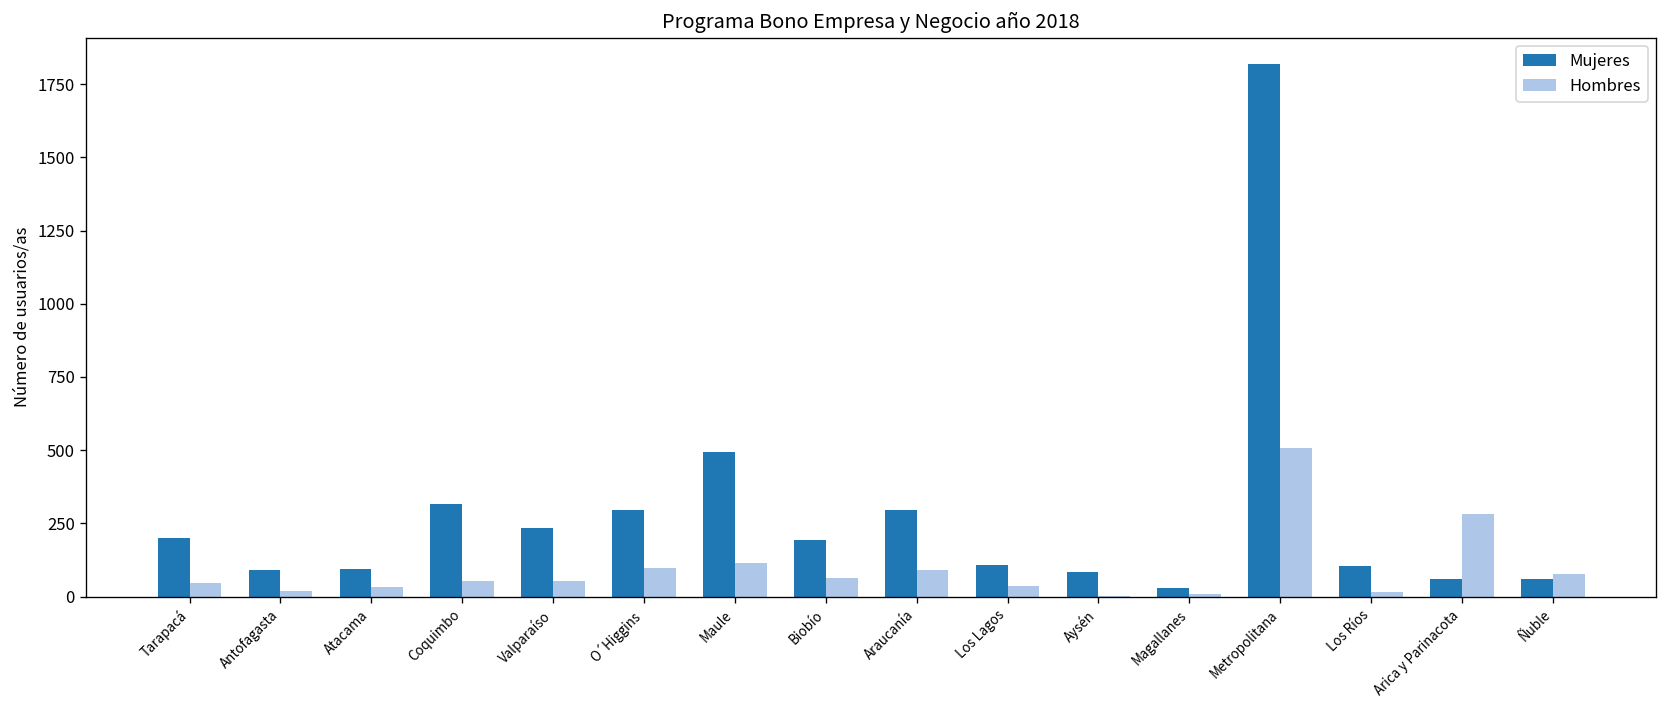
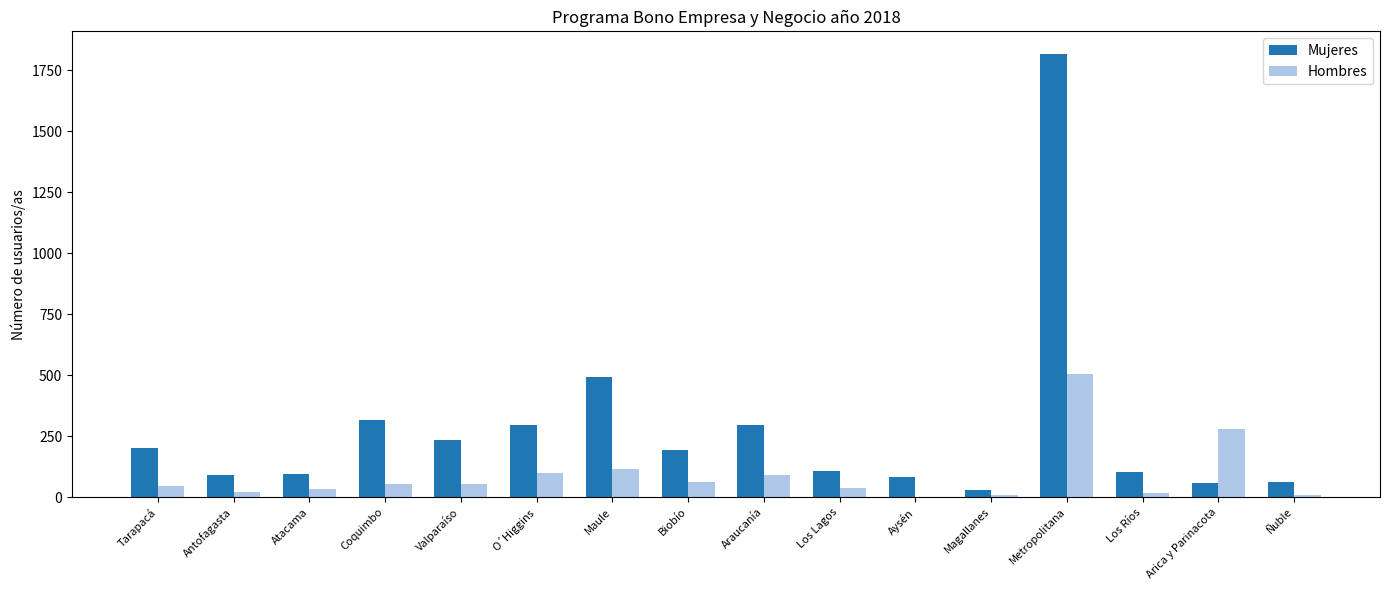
  {
    "Mujeres": {
      "Tarapacá": 200,
      "Antofagasta": 90,
      "Atacama": 90,
      "Coquimbo": 320,
      "Valparaíso": 240,
      "O´Higgins": 290,
      "Maule": 490,
      "Biobío": 190,
      "Araucanía": 300,
      "Los Lagos": 110,
      "Aysén": 80,
      "Magallanes": 30,
      "Metropolitana": 1820,
      "Los Ríos": 100,
      "Arica y Parinacota": 60,
      "Ñuble": 60
    },
    "Hombres": {
      "Tarapacá": 50,
      "Antofagasta": 20,
      "Atacama": 30,
      "Coquimbo": 50,
      "Valparaíso": 50,
      "O´Higgins": 100,
      "Maule": 120,
      "Biobío": 60,
      "Araucanía": 90,
      "Los Lagos": 40,
      "Metropolitana": 510,
      "Los Ríos": 20,
      "Arica y Parinacota": 280,
-     "Ñuble": 80
+     "Ñuble": 10
    }
  }
